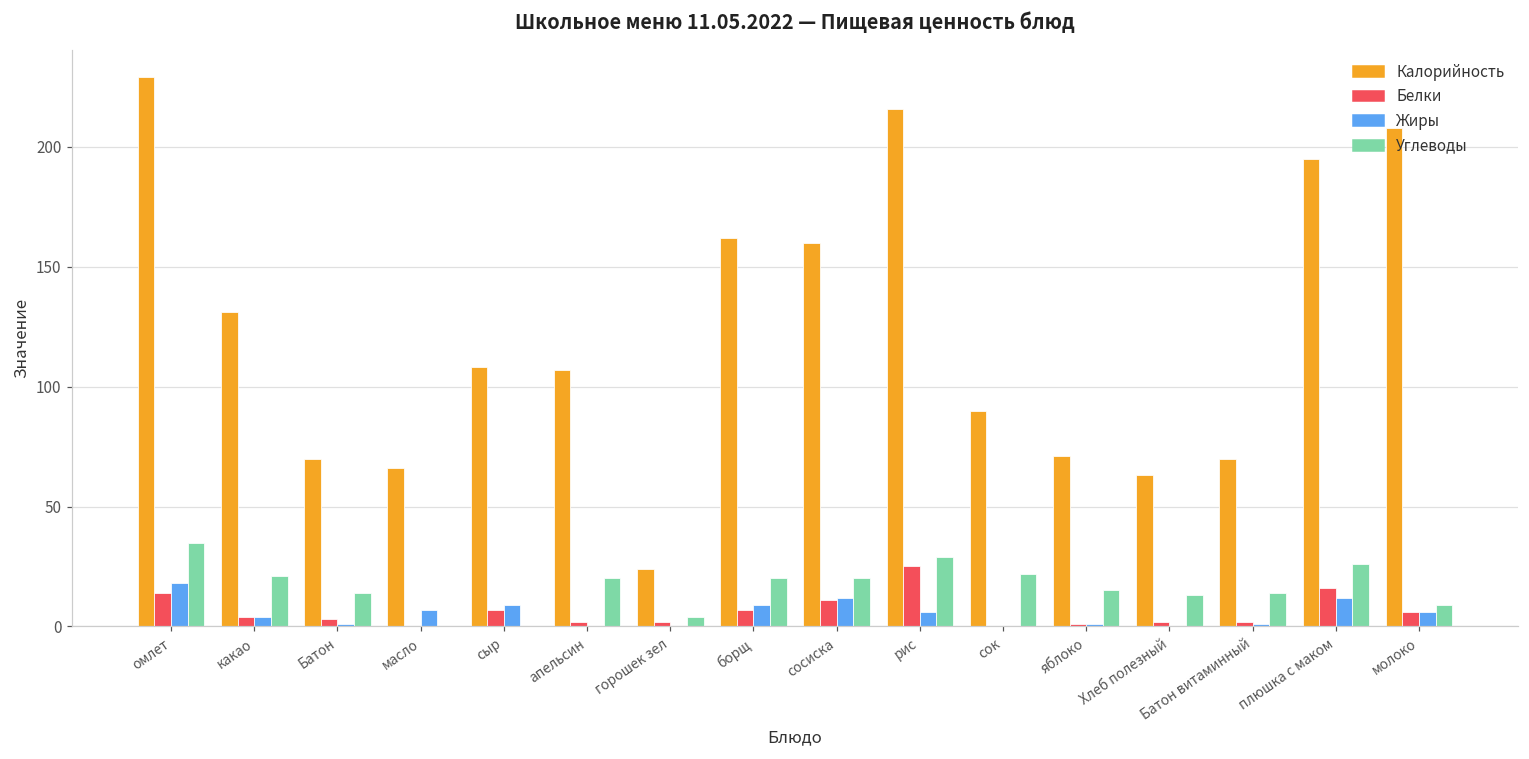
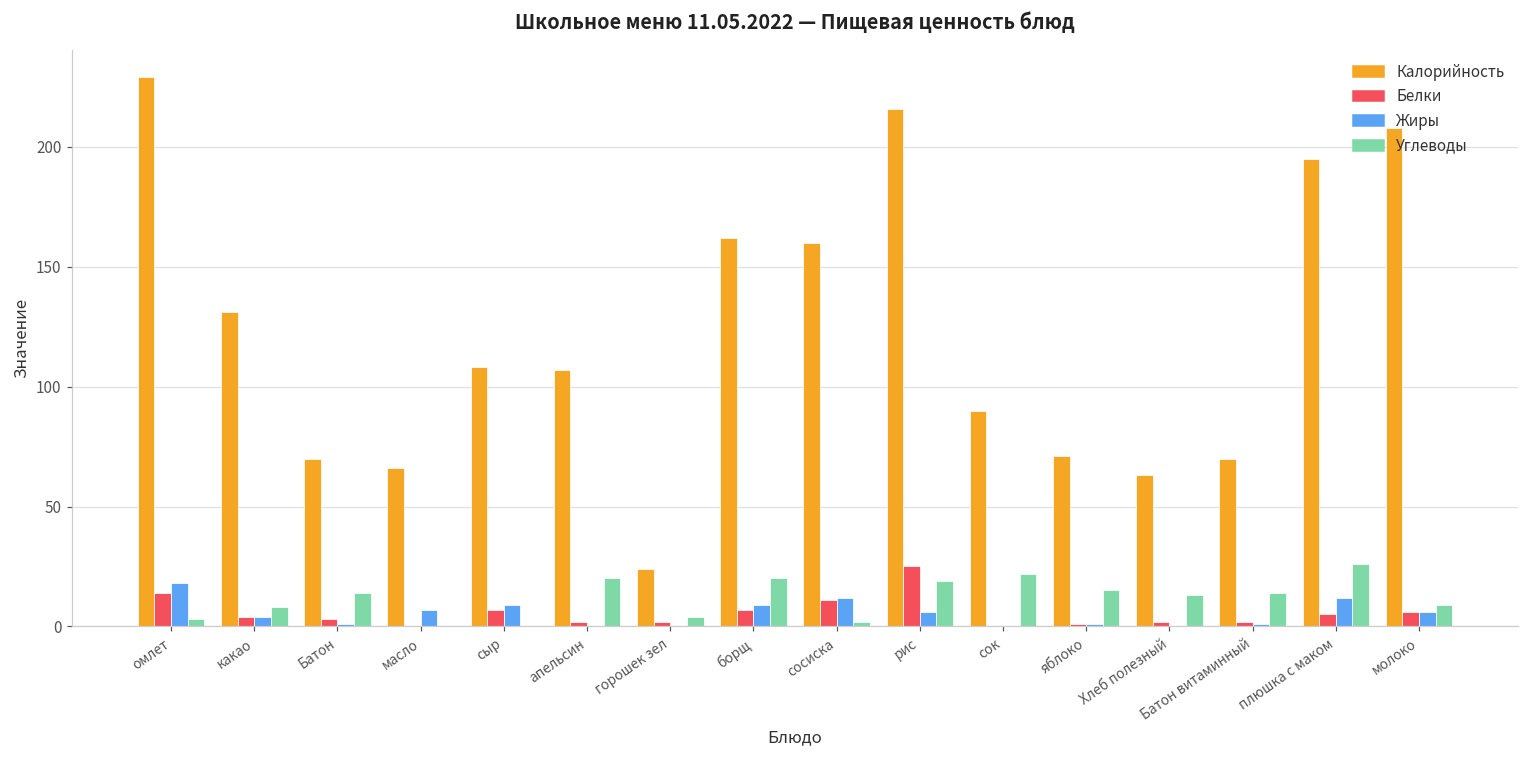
  {
    "Калорийность": {
      "омлет": 229,
      "какао": 131,
      "Батон": 70,
      "масло": 66,
      "сыр": 108,
      "апельсин": 107,
      "горошек зел": 24,
      "борщ": 162,
      "сосиска": 160,
      "рис": 216,
      "сок": 90,
      "яблоко": 71,
      "Хлеб полезный": 63,
      "Батон витаминный": 70,
      "плюшка с маком": 195,
      "молоко": 208
    },
    "Белки": {
      "омлет": 14,
      "какао": 4,
      "Батон": 3,
      "масло": 0,
      "сыр": 7,
      "апельсин": 2,
      "горошек зел": 2,
      "борщ": 7,
      "сосиска": 11,
      "рис": 25,
      "сок": 0,
      "Хлеб полезный": 2,
      "Батон витаминный": 2,
-     "плюшка с маком": 16,
+     "плюшка с маком": 5,
      "молоко": 6
    },
    "Жиры": {
      "омлет": 18,
      "какао": 4,
      "масло": 7,
      "сыр": 9,
      "апельсин": 0,
      "горошек зел": 0,
      "борщ": 9,
      "сосиска": 12,
      "рис": 6,
      "сок": 0,
      "Хлеб полезный": 0,
      "плюшка с маком": 12,
      "молоко": 6
    },
    "Углеводы": {
-     "омлет": 35,
-     "какао": 21,
+     "омлет": 3,
+     "какао": 8,
      "Батон": 14,
      "масло": 0,
      "сыр": 0,
      "апельсин": 20,
      "горошек зел": 4,
      "борщ": 20,
-     "сосиска": 20,
-     "рис": 29,
+     "сосиска": 2,
+     "рис": 19,
      "сок": 22,
      "яблоко": 15,
      "Хлеб полезный": 13,
      "Батон витаминный": 14,
      "плюшка с маком": 26,
      "молоко": 9
    }
  }
